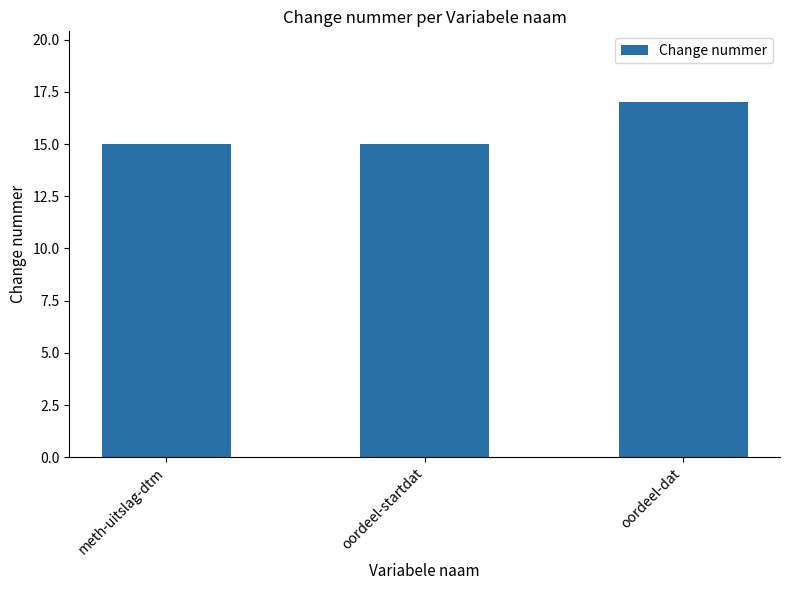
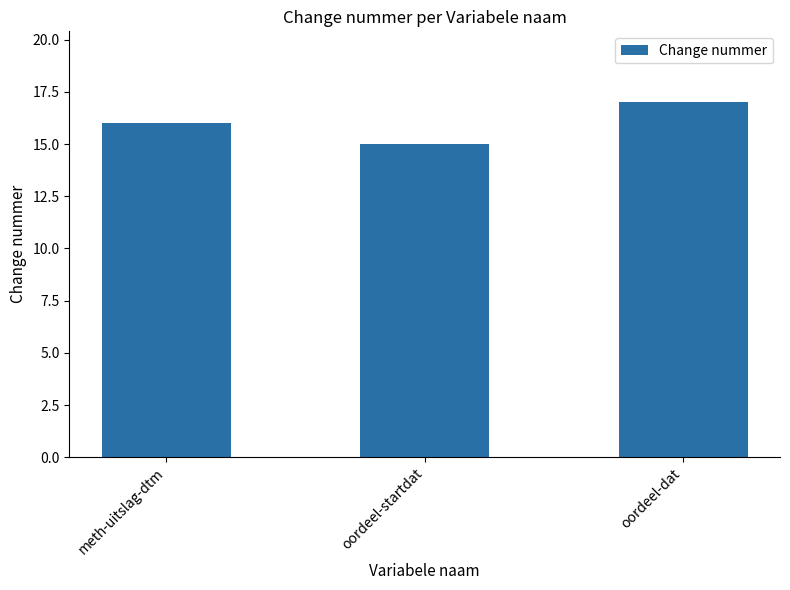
  {
-   "meth-uitslag-dtm": 15,
+   "meth-uitslag-dtm": 16,
    "oordeel-startdat": 15,
    "oordeel-dat": 17
  }
